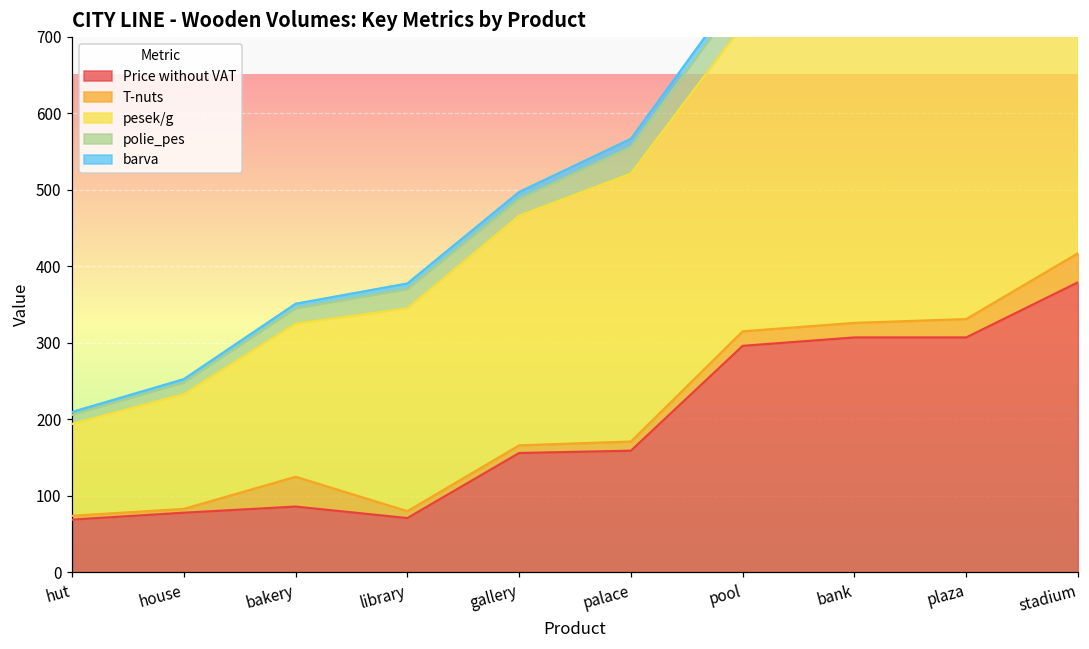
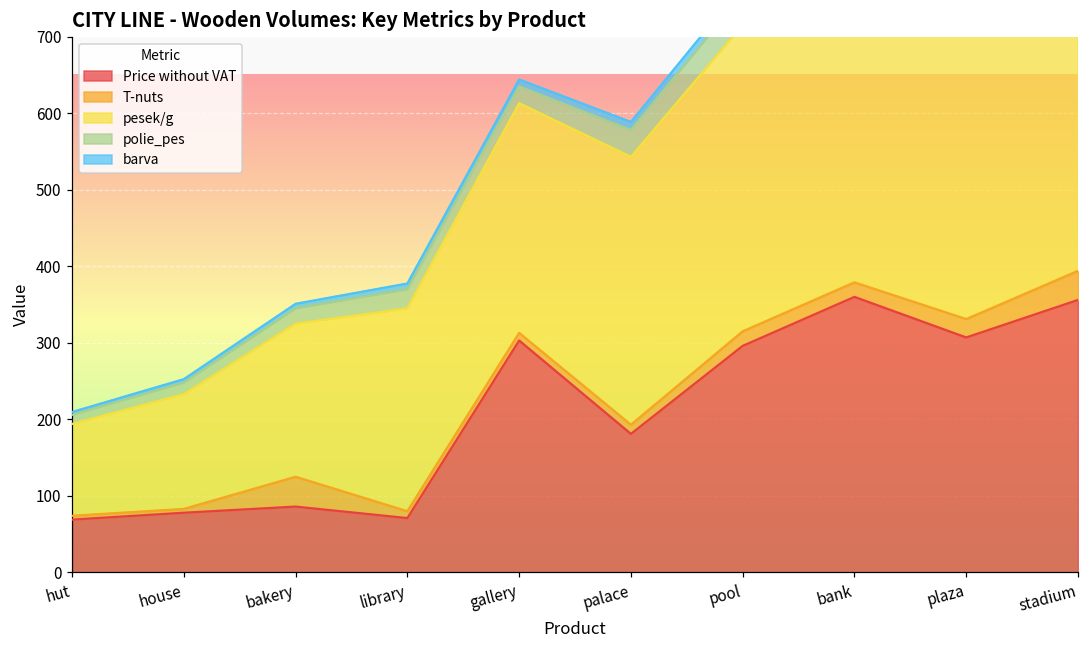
  {
    "Price without VAT": {
      "hut": 70,
      "house": 80,
      "bakery": 90,
      "library": 70,
-     "gallery": 160,
-     "palace": 160,
+     "gallery": 300,
+     "palace": 180,
      "pool": 300,
-     "bank": 310,
+     "bank": 360,
      "plaza": 310,
-     "stadium": 380
+     "stadium": 360
    },
    "T-nuts": {
      "hut": 10,
      "house": 10,
      "bakery": 40,
      "library": 10,
      "gallery": 10,
      "palace": 10,
      "pool": 20,
      "bank": 20,
      "plaza": 20,
      "stadium": 40
    },
    "pesek/g": {
      "hut": 120,
      "house": 150,
      "bakery": 200,
      "library": 270,
      "gallery": 300,
      "palace": 350
    },
    "polie_pes": {
      "house": 20,
      "bakery": 20,
      "library": 30,
      "gallery": 20,
      "palace": 40
    },
    "barva": {
      "house": 0,
      "bakery": 10,
      "library": 10,
      "gallery": 10,
      "palace": 10
    }
  }
